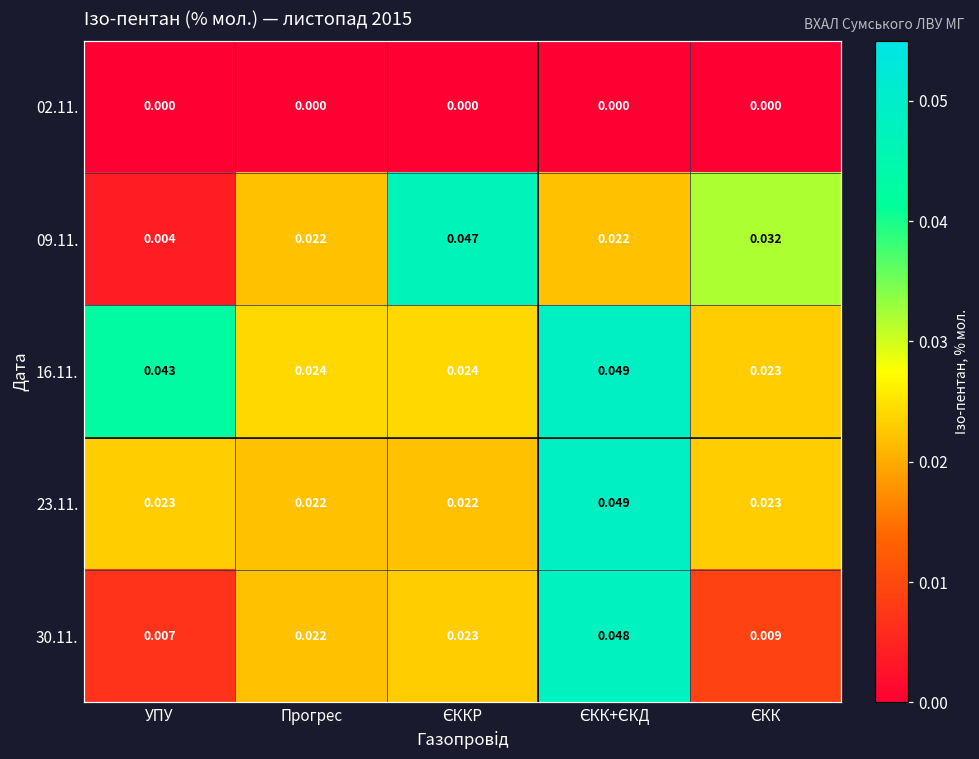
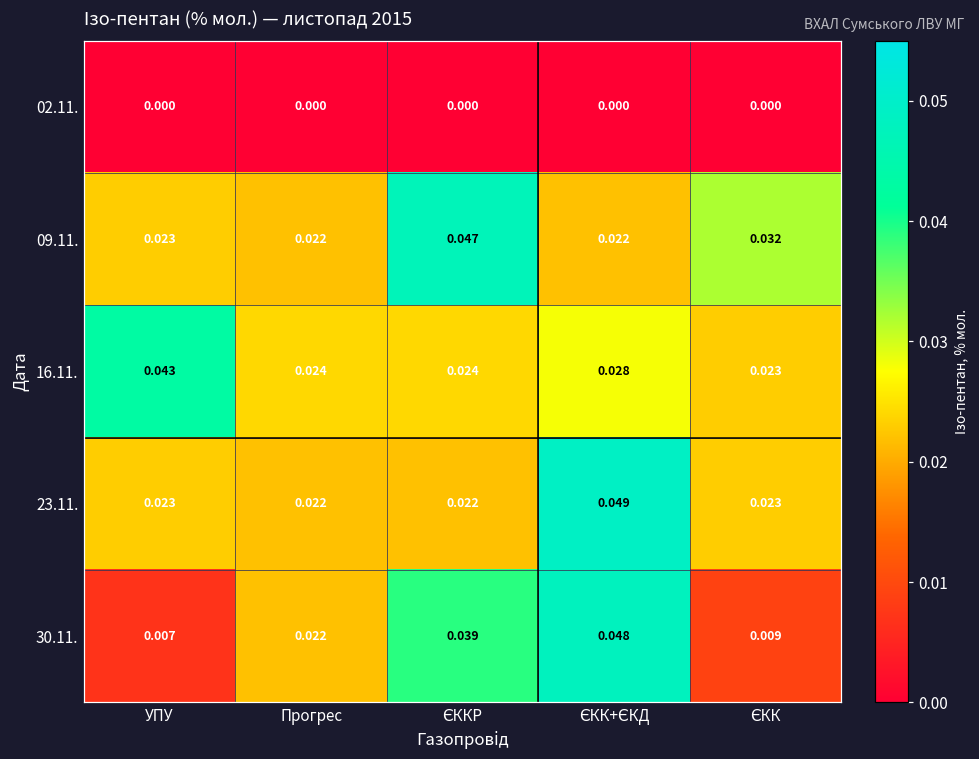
  {
    "02.11.": {
      "УПУ": 0.000,
      "Прогрес": 0.000,
      "ЄККР": 0.000,
      "ЄКК+ЄКД": 0.000,
      "ЄКК": 0.000
    },
    "09.11.": {
-     "УПУ": 0.004,
+     "УПУ": 0.023,
      "Прогрес": 0.022,
      "ЄККР": 0.047,
      "ЄКК+ЄКД": 0.022,
      "ЄКК": 0.032
    },
    "16.11.": {
      "УПУ": 0.043,
      "Прогрес": 0.024,
      "ЄККР": 0.024,
-     "ЄКК+ЄКД": 0.049,
+     "ЄКК+ЄКД": 0.028,
      "ЄКК": 0.023
    },
    "23.11.": {
      "УПУ": 0.023,
      "Прогрес": 0.022,
      "ЄККР": 0.022,
      "ЄКК+ЄКД": 0.049,
      "ЄКК": 0.023
    },
    "30.11.": {
      "УПУ": 0.007,
      "Прогрес": 0.022,
-     "ЄККР": 0.023,
+     "ЄККР": 0.039,
      "ЄКК+ЄКД": 0.048,
      "ЄКК": 0.009
    }
  }
